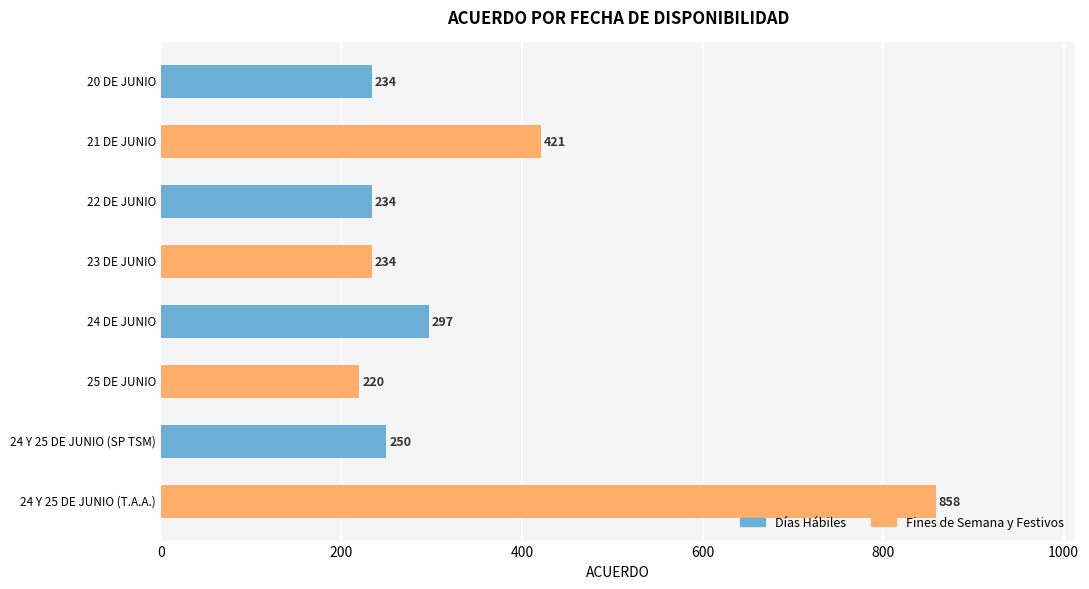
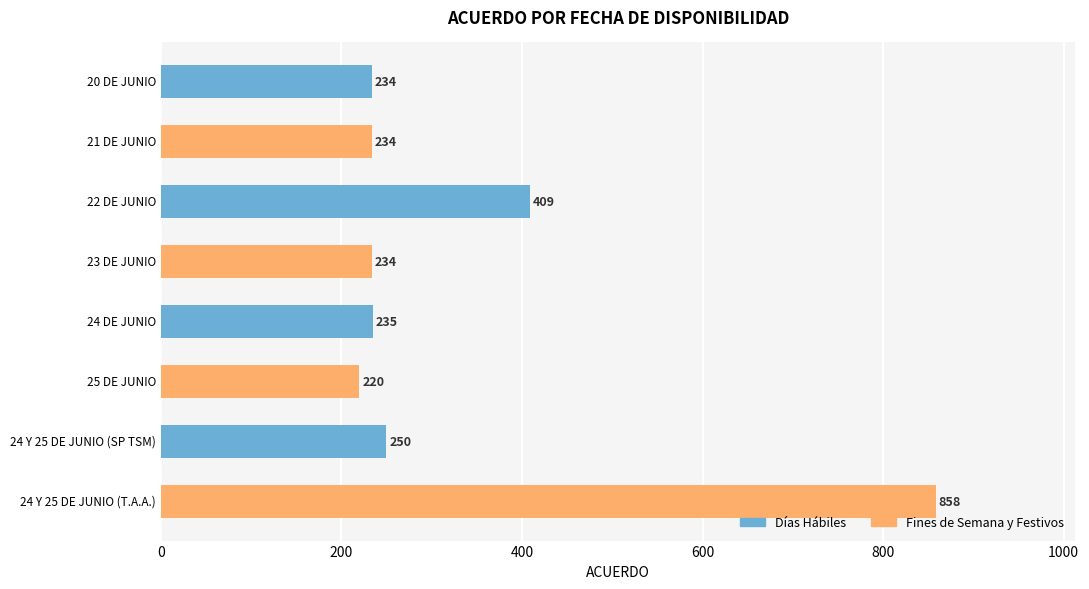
  {
    "20 DE JUNIO": 234,
-   "21 DE JUNIO": 421,
-   "22 DE JUNIO": 234,
+   "21 DE JUNIO": 234,
+   "22 DE JUNIO": 409,
    "23 DE JUNIO": 234,
-   "24 DE JUNIO": 297,
+   "24 DE JUNIO": 235,
    "25 DE JUNIO": 220,
    "24 Y 25 DE JUNIO (SP TSM)": 250,
    "24 Y 25 DE JUNIO (T.A.A.)": 858
  }
